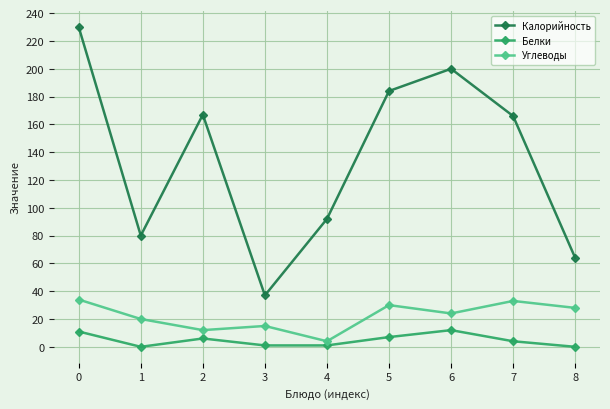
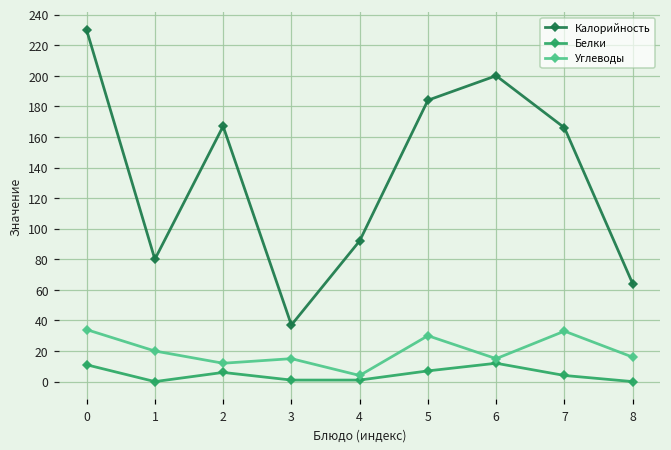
  {
    "Углеводы": {
      "0": 34,
      "1": 20,
      "2": 12,
      "3": 15,
      "4": 4,
      "5": 30,
-     "6": 24,
+     "6": 15,
      "7": 33,
-     "8": 28
+     "8": 16
    }
  }
